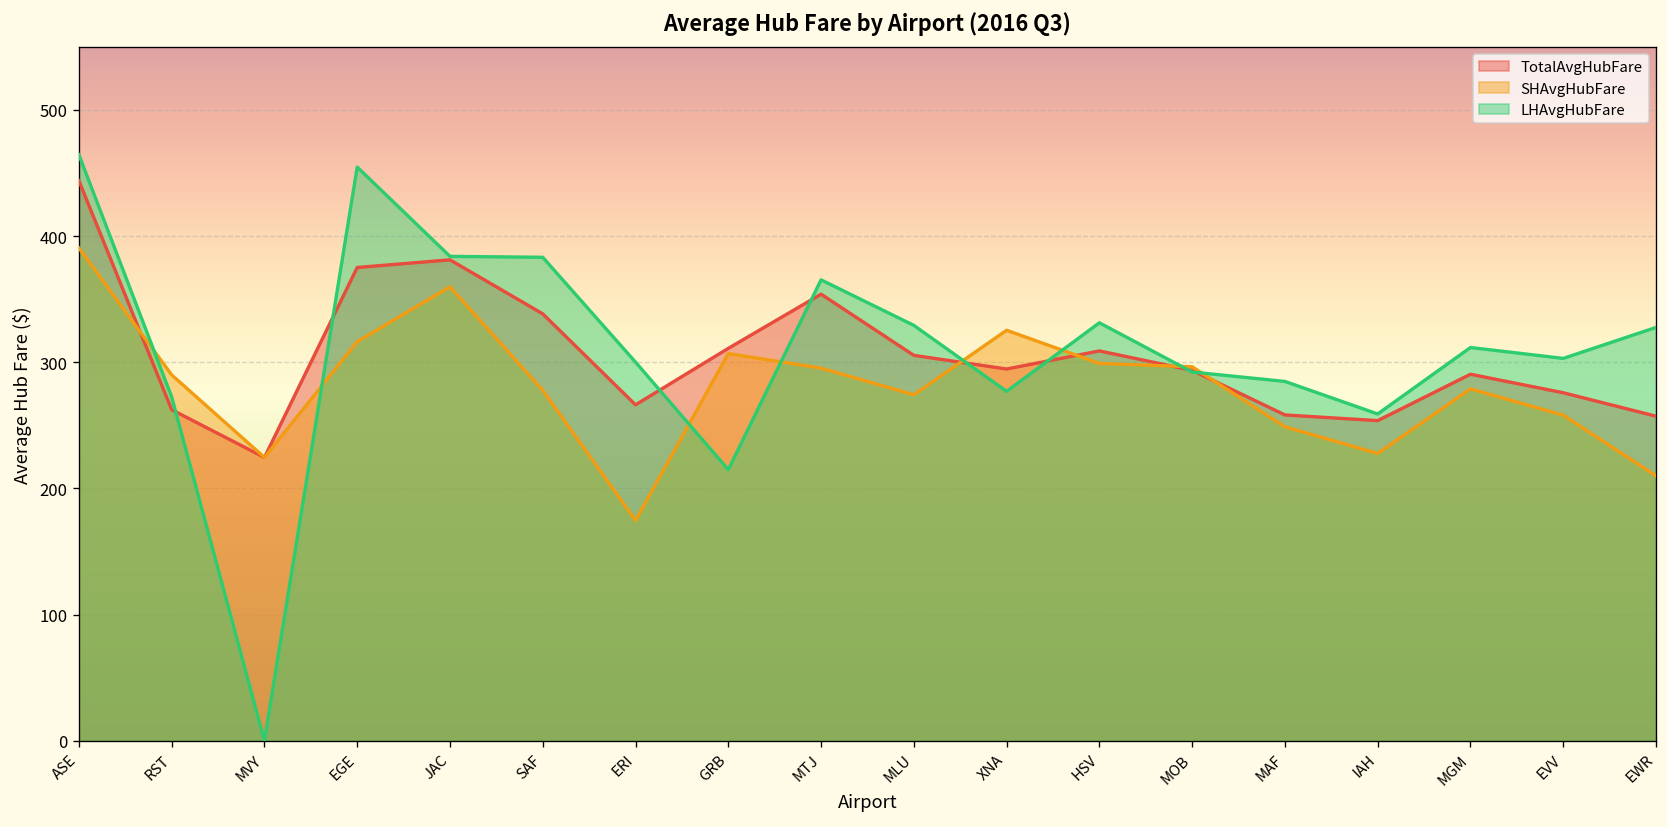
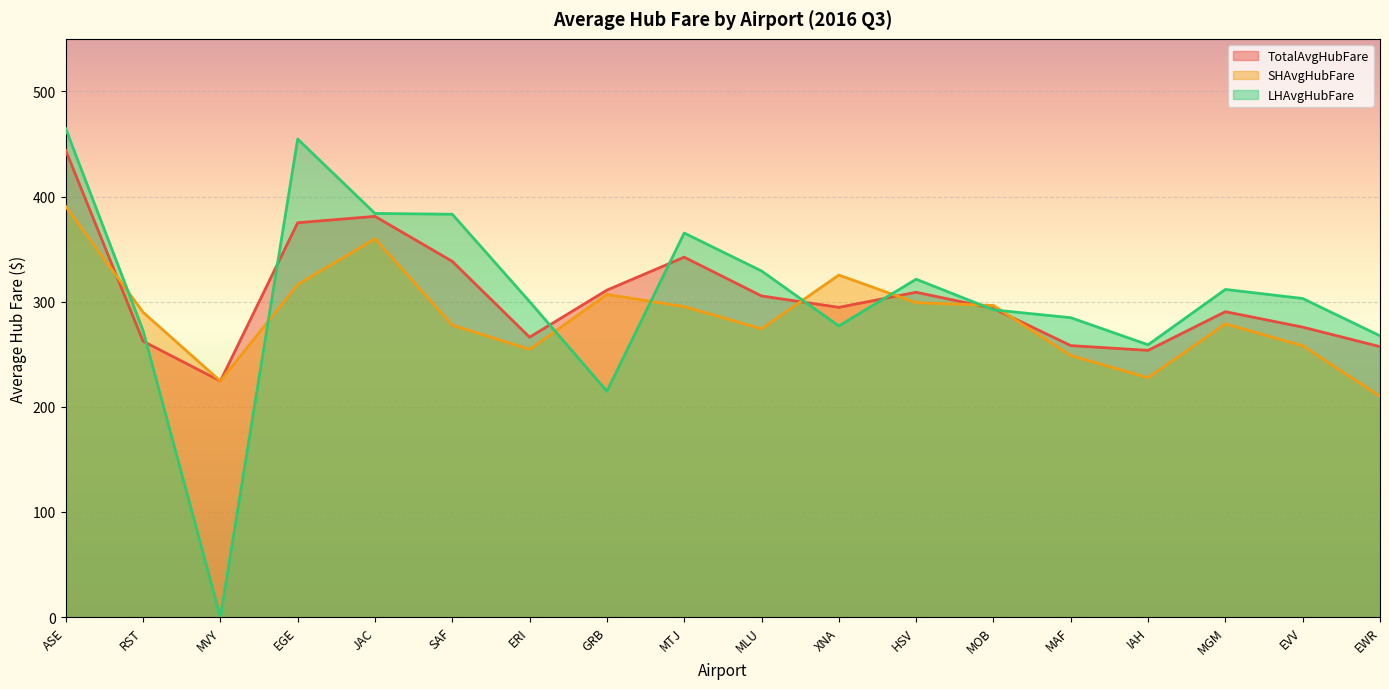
  {
    "TotalAvgHubFare": {
      "ASE": 444,
      "RST": 262,
      "EGE": 375,
      "JAC": 381,
      "SAF": 338,
      "ERI": 266,
      "GRB": 311,
-     "MTJ": 354,
+     "MTJ": 342,
      "MLU": 305,
      "XNA": 295,
      "HSV": 309,
      "MAF": 258,
      "IAH": 254,
      "MGM": 290,
      "EVV": 276,
      "EWR": 257
    },
    "SHAvgHubFare": {
      "ASE": 391,
      "RST": 290,
      "EGE": 316,
      "JAC": 360,
      "SAF": 278,
-     "ERI": 175,
+     "ERI": 255,
      "GRB": 307,
      "MTJ": 295,
      "MLU": 274,
      "XNA": 325,
      "HSV": 299,
      "MOB": 296,
      "MAF": 249,
      "IAH": 228,
      "MGM": 279,
      "EVV": 258,
      "EWR": 210
    },
    "LHAvgHubFare": {
      "ASE": 464,
      "RST": 273,
      "MVY": 0,
      "EGE": 455,
      "JAC": 384,
      "SAF": 383,
      "ERI": 300,
      "GRB": 215,
      "MTJ": 365,
      "MLU": 329,
      "XNA": 277,
-     "HSV": 331,
+     "HSV": 321,
      "MAF": 285,
      "IAH": 259,
      "MGM": 312,
      "EVV": 303,
-     "EWR": 328
+     "EWR": 268
    }
  }
